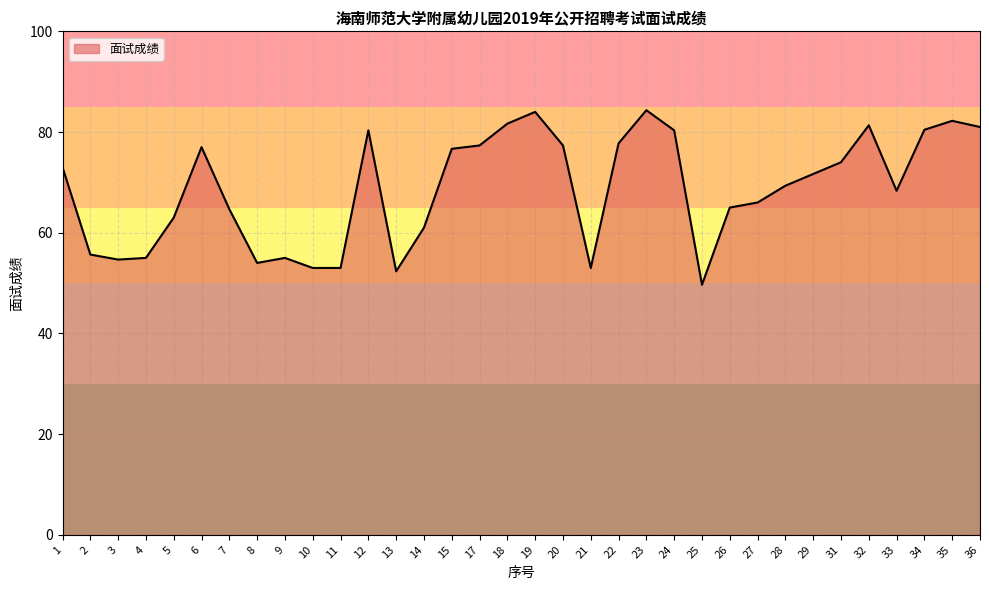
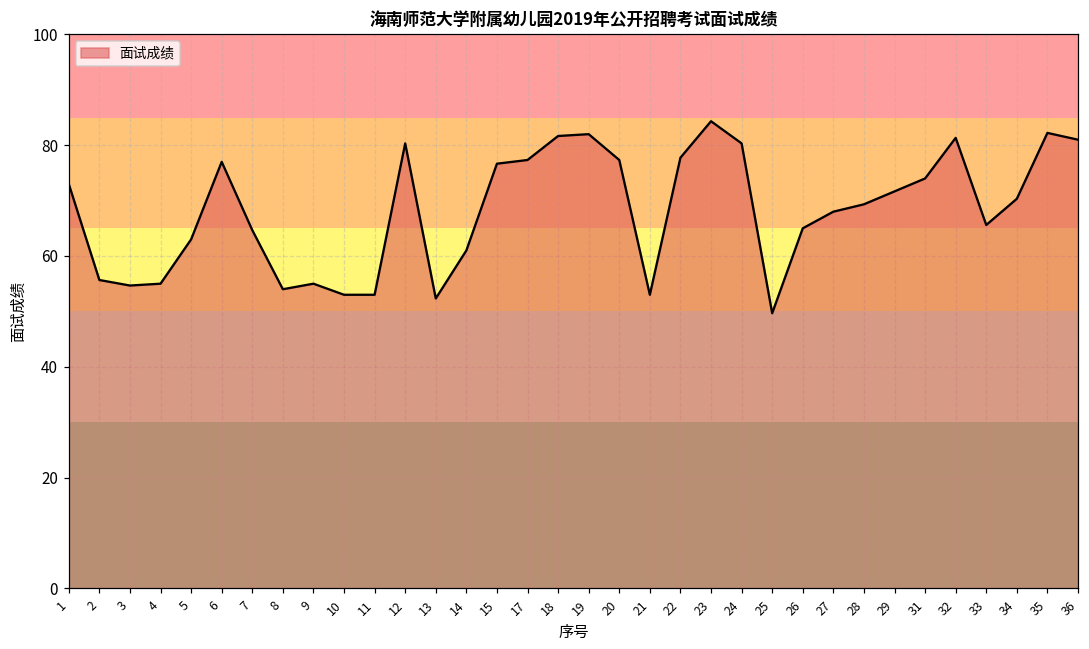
  {
    "1": 73,
    "2": 56,
    "3": 55,
    "4": 55,
    "5": 63,
    "6": 77,
    "7": 65,
    "8": 54,
    "9": 55,
    "10": 53,
    "11": 53,
    "12": 80,
    "13": 52,
    "14": 61,
    "15": 77,
    "17": 77,
    "18": 82,
-   "19": 84,
+   "19": 82,
    "20": 77,
    "21": 53,
    "22": 78,
    "23": 84,
    "24": 80,
    "25": 50,
    "26": 65,
-   "27": 66,
+   "27": 68,
    "28": 69,
    "29": 72,
    "31": 74,
    "32": 81,
-   "33": 68,
-   "34": 80,
+   "33": 66,
+   "34": 70,
    "35": 82,
    "36": 81
  }
